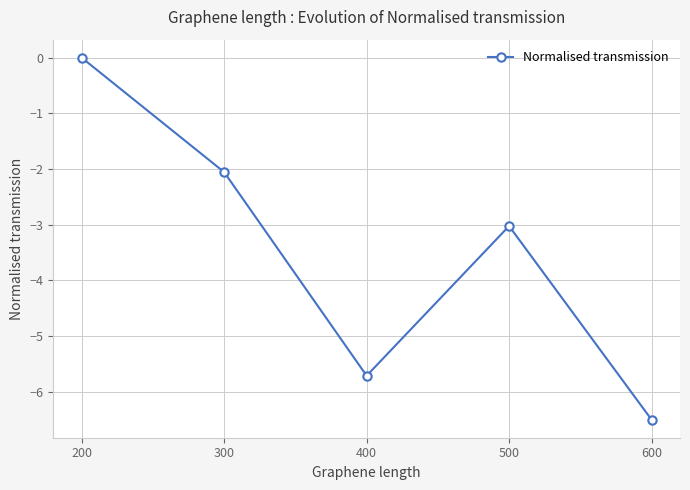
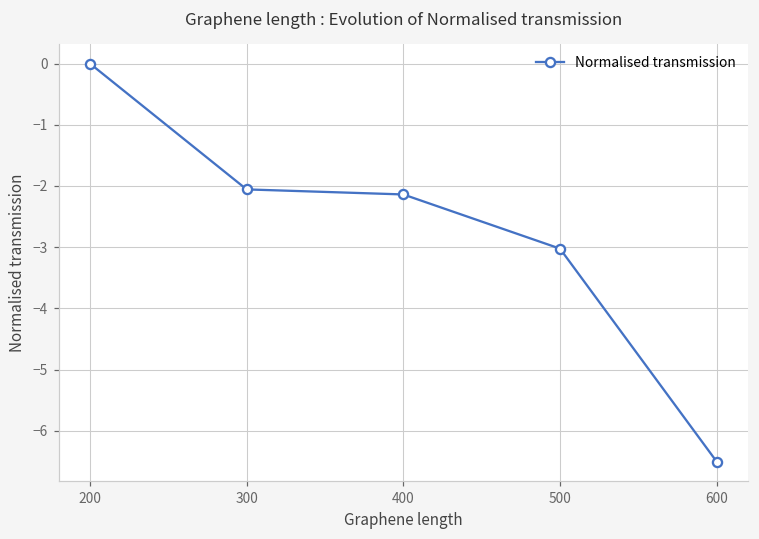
  {
    "200": 0.0,
    "300": -2.1,
-   "400": -5.7,
+   "400": -2.1,
    "500": -3.0,
    "600": -6.5
  }
